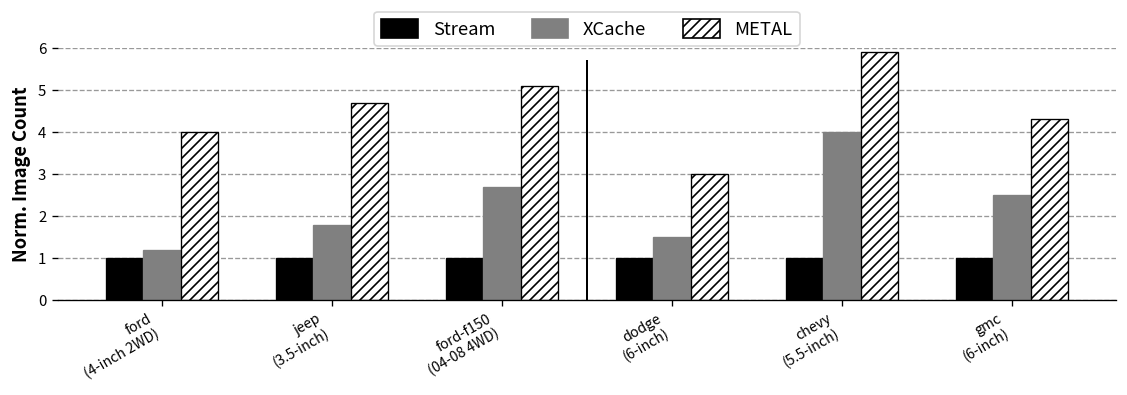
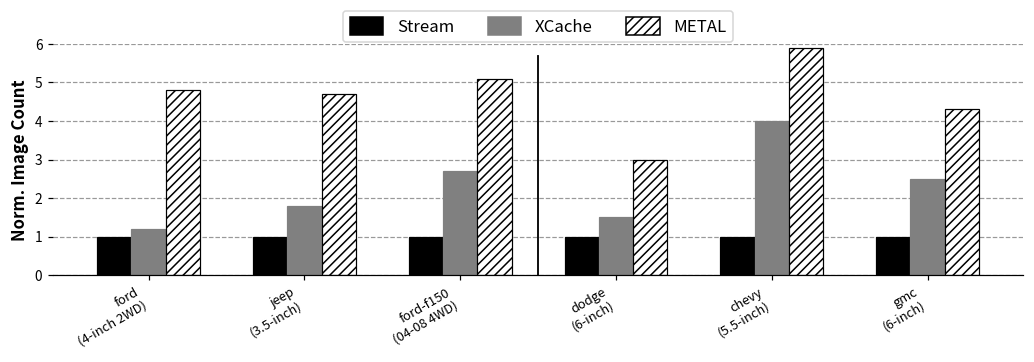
  {
    "Stream": {
      "ford (4-inch 2WD)": 1.0,
      "jeep (3.5-inch)": 1.0,
      "ford-f150 (04-08 4WD)": 1.0,
      "dodge (6-inch)": 1.0,
      "chevy (5.5-inch)": 1.0,
      "gmc (6-inch)": 1.0
    },
    "XCache": {
      "ford (4-inch 2WD)": 1.2,
      "jeep (3.5-inch)": 1.8,
      "ford-f150 (04-08 4WD)": 2.7,
      "dodge (6-inch)": 1.5,
      "chevy (5.5-inch)": 4.0,
      "gmc (6-inch)": 2.5
    },
    "METAL": {
-     "ford (4-inch 2WD)": 4.0,
+     "ford (4-inch 2WD)": 4.8,
      "jeep (3.5-inch)": 4.7,
      "ford-f150 (04-08 4WD)": 5.1,
      "dodge (6-inch)": 3.0,
      "chevy (5.5-inch)": 5.9,
      "gmc (6-inch)": 4.3
    }
  }
